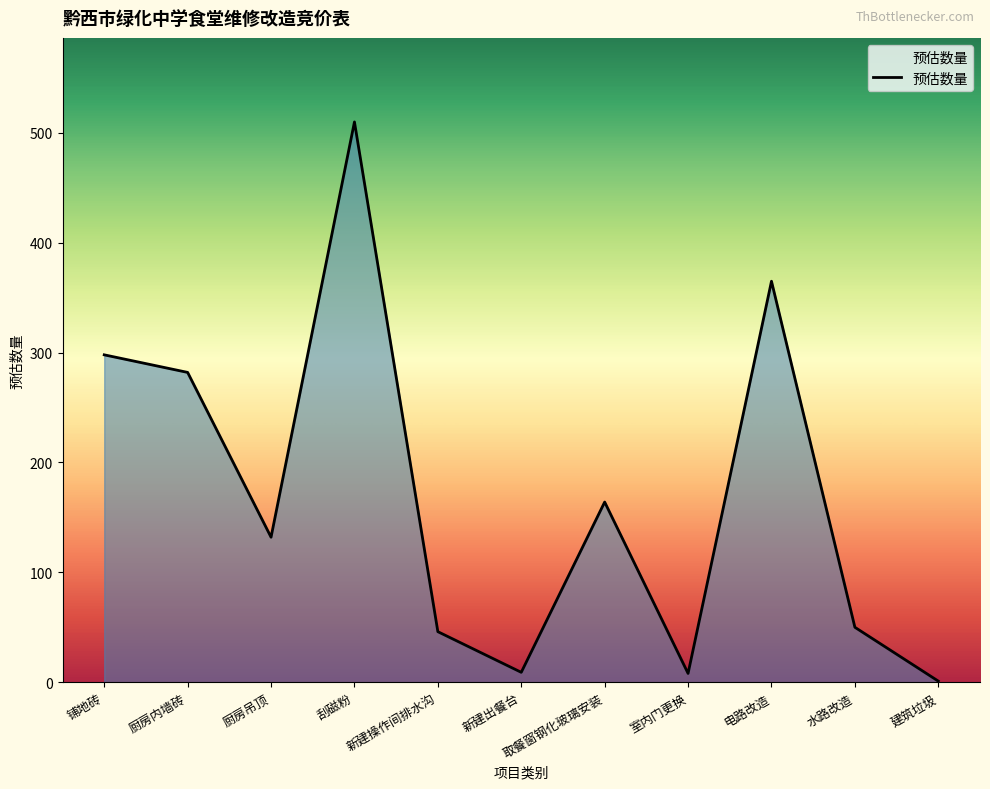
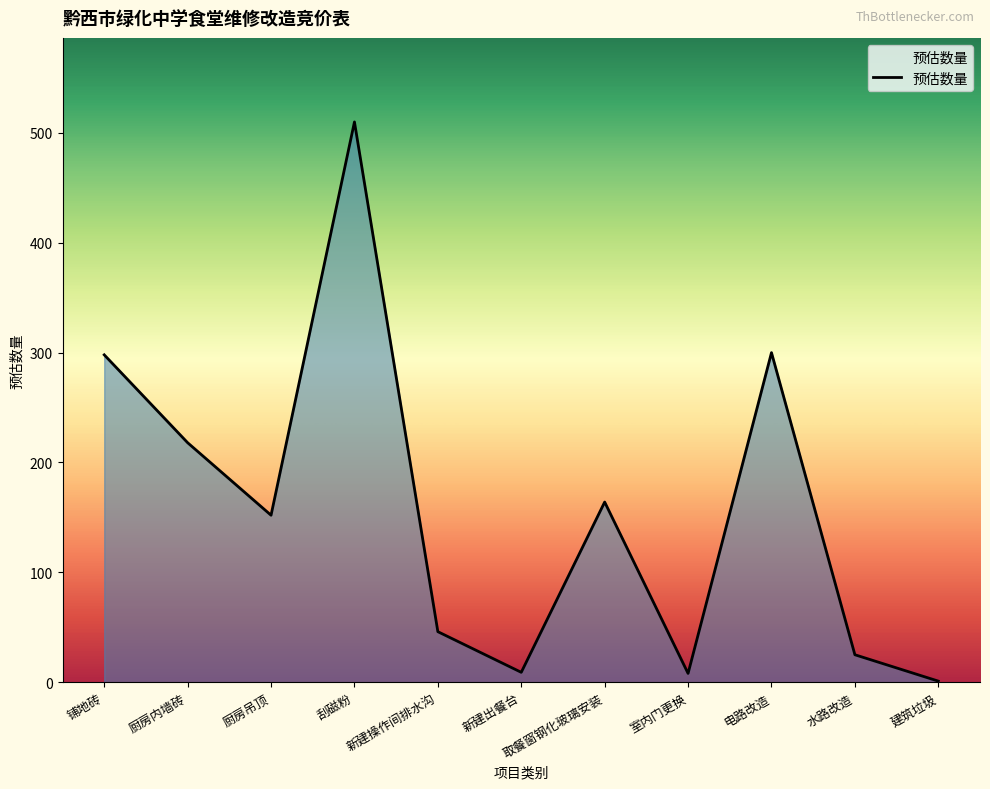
  {
    "铺地砖": 298,
-   "厨房内墙砖": 282,
-   "厨房吊顶": 132,
+   "厨房内墙砖": 218,
+   "厨房吊顶": 152,
    "刮磁粉": 510,
    "新建操作间排水沟": 46,
    "新建出餐台": 9,
    "取餐窗钢化玻璃安装": 164,
    "室内门更换": 8,
-   "电路改造": 365,
-   "水路改造": 50,
+   "电路改造": 300,
+   "水路改造": 25,
    "建筑垃圾": 1
  }
